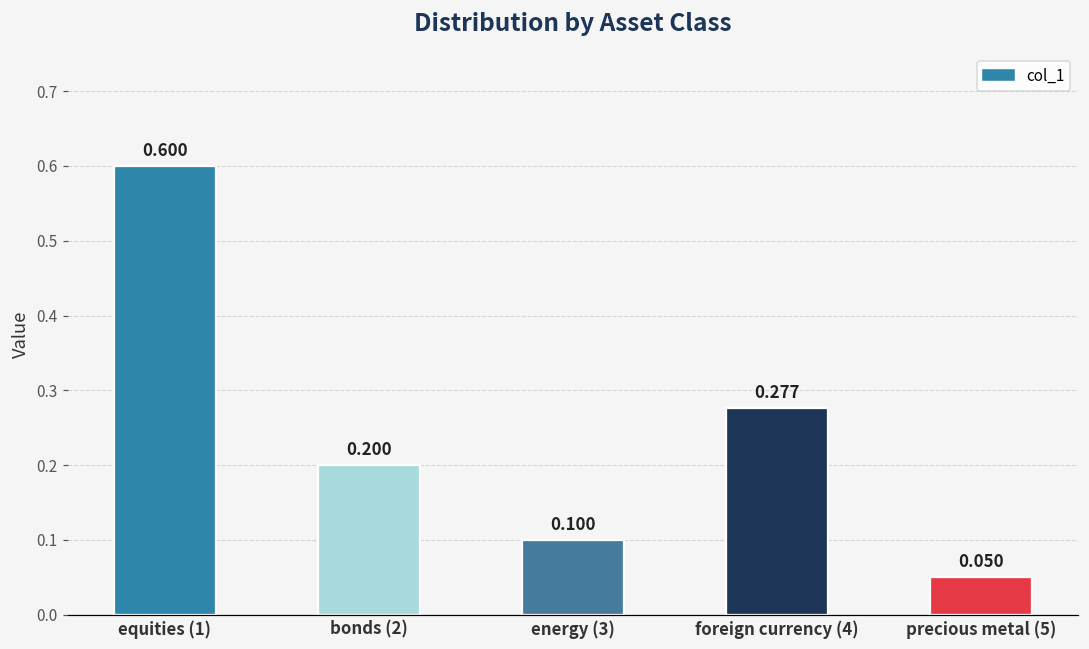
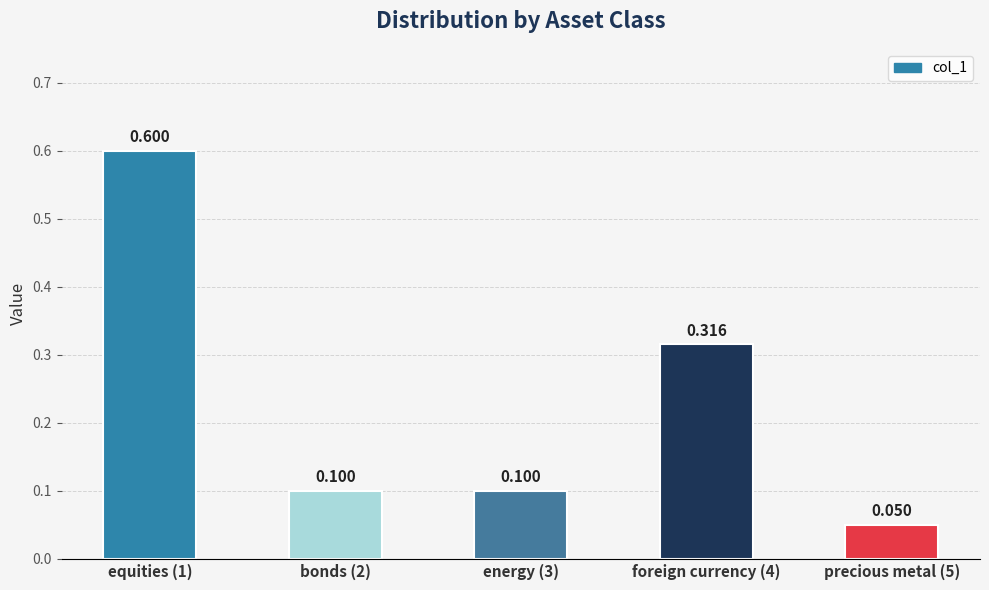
  {
    "equities (1)": 0.600,
-   "bonds (2)": 0.200,
+   "bonds (2)": 0.100,
    "energy (3)": 0.100,
-   "foreign currency (4)": 0.277,
+   "foreign currency (4)": 0.316,
    "precious metal (5)": 0.050
  }
